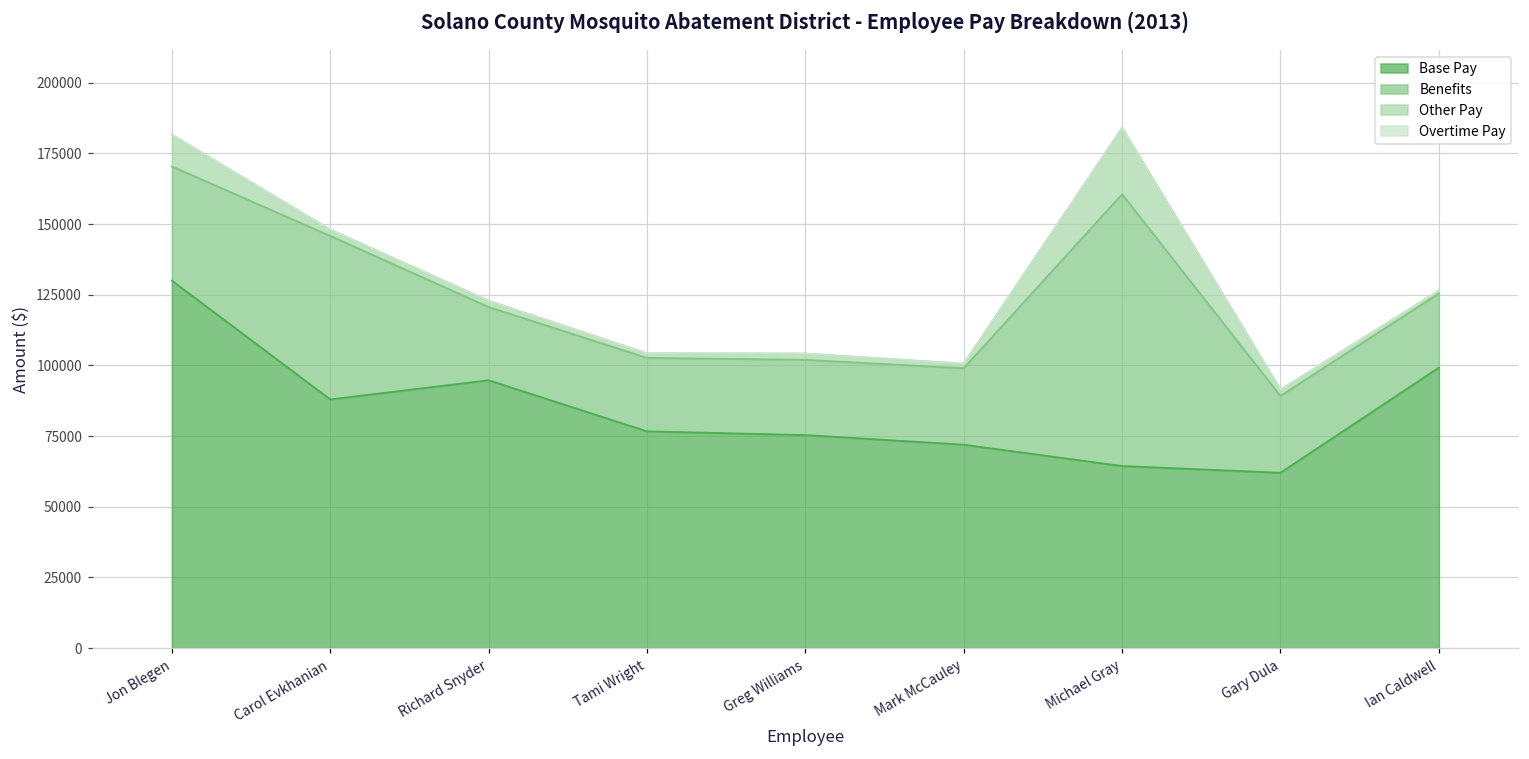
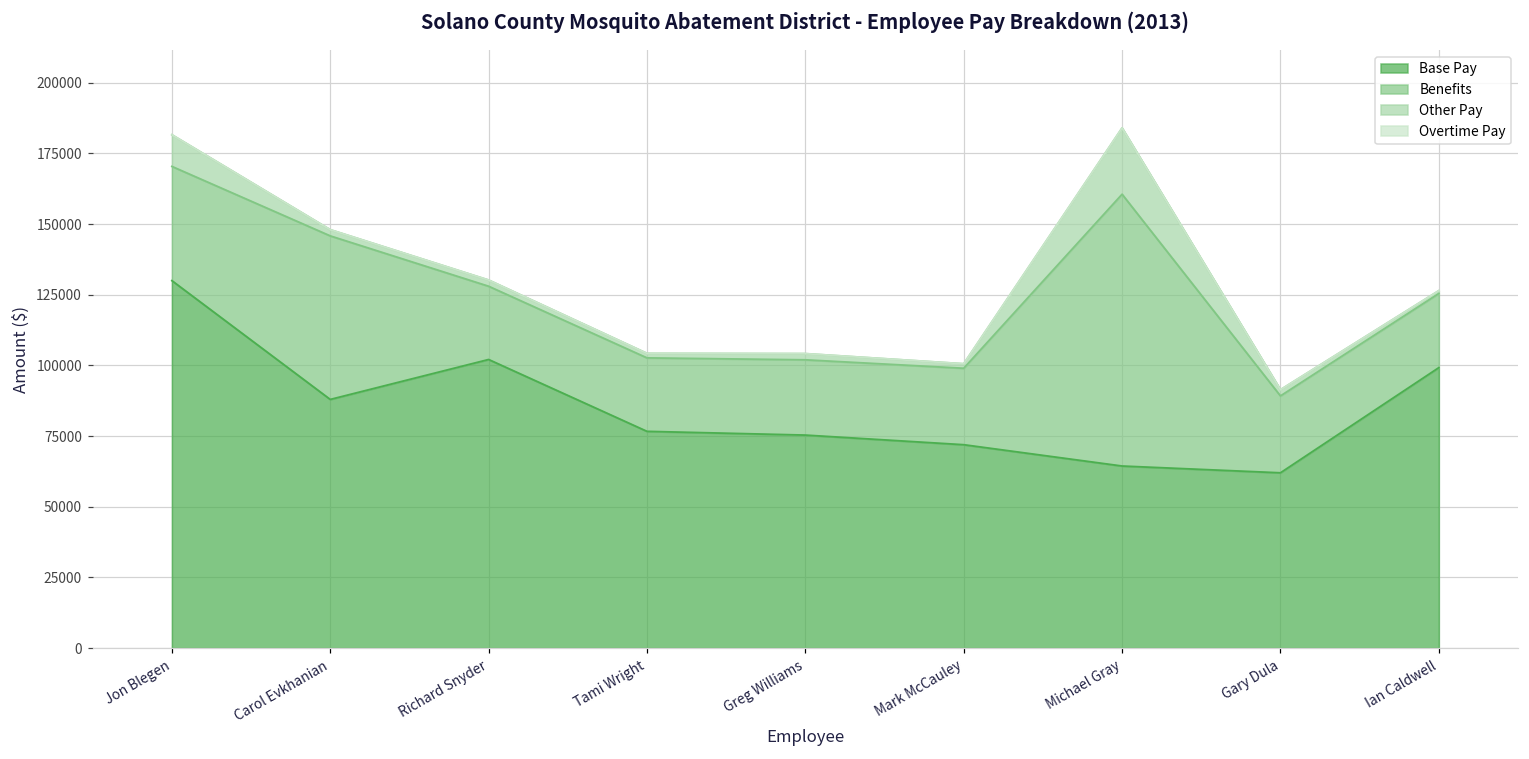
  {
    "Base Pay": {
      "Jon Blegen": 130000,
      "Carol Evkhanian": 88000,
-     "Richard Snyder": 95000,
+     "Richard Snyder": 102000,
      "Tami Wright": 77000,
      "Greg Williams": 75000,
      "Mark McCauley": 72000,
      "Michael Gray": 64000,
      "Gary Dula": 62000,
      "Ian Caldwell": 99000
    },
    "Benefits": {
      "Jon Blegen": 40000,
      "Carol Evkhanian": 58000,
      "Richard Snyder": 26000,
      "Tami Wright": 26000,
      "Greg Williams": 27000,
      "Mark McCauley": 27000,
      "Michael Gray": 96000,
      "Gary Dula": 27000,
      "Ian Caldwell": 26000
    }
  }
